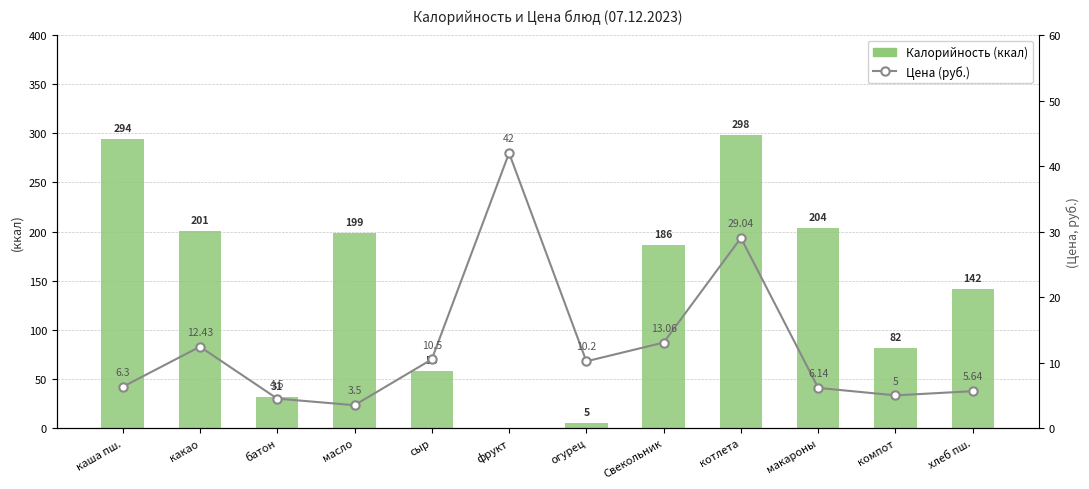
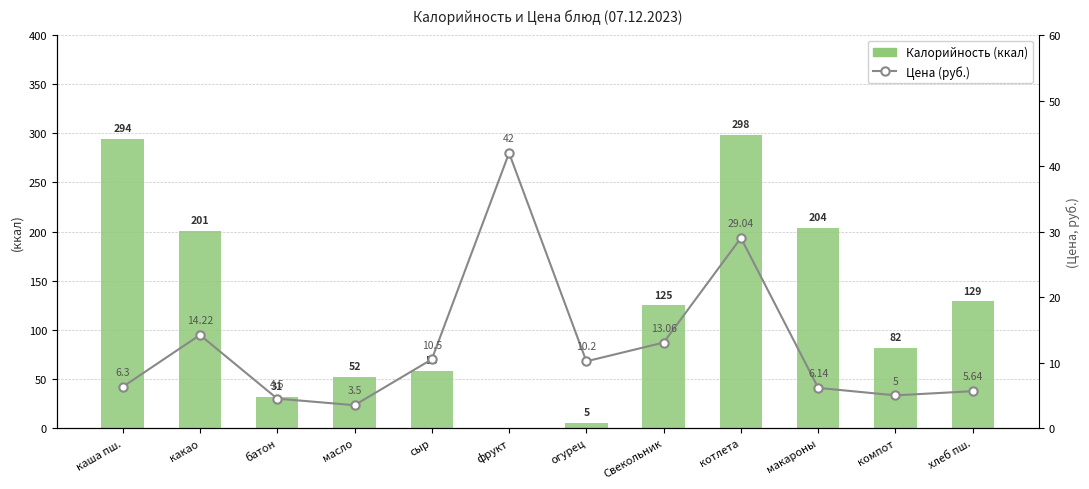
  {
    "Калорийность (ккал)": {
      "каша пш.": 294,
      "какао": 201,
-     "масло": 199,
+     "масло": 52,
      "огурец": 5,
-     "Свекольник": 186,
+     "Свекольник": 125,
      "котлета": 298,
      "макароны": 204,
      "компот": 82,
-     "хлеб пш.": 142
+     "хлеб пш.": 129
    },
    "Цена (руб.)": {
      "каша пш.": 6.3,
-     "какао": 12.43,
+     "какао": 14.22,
      "масло": 3.5,
      "сыр": 10.5,
      "фрукт": 42,
      "огурец": 10.2,
      "Свекольник": 13.06,
      "котлета": 29.04,
      "макароны": 6.14,
      "компот": 5,
      "хлеб пш.": 5.64
    }
  }
